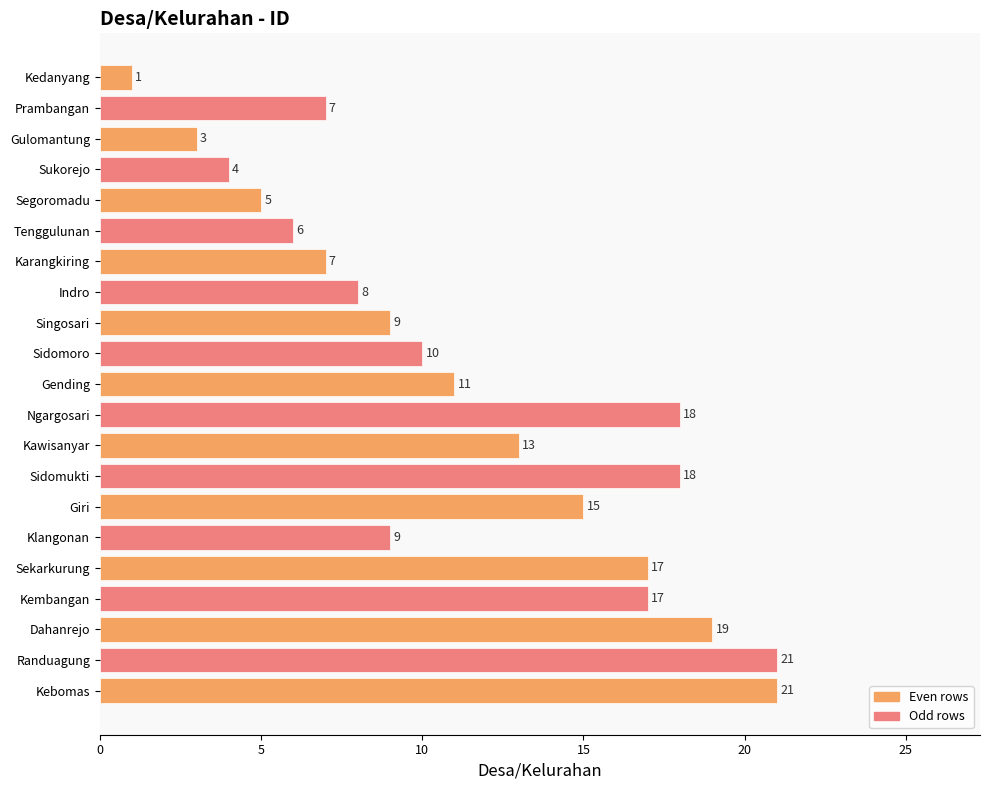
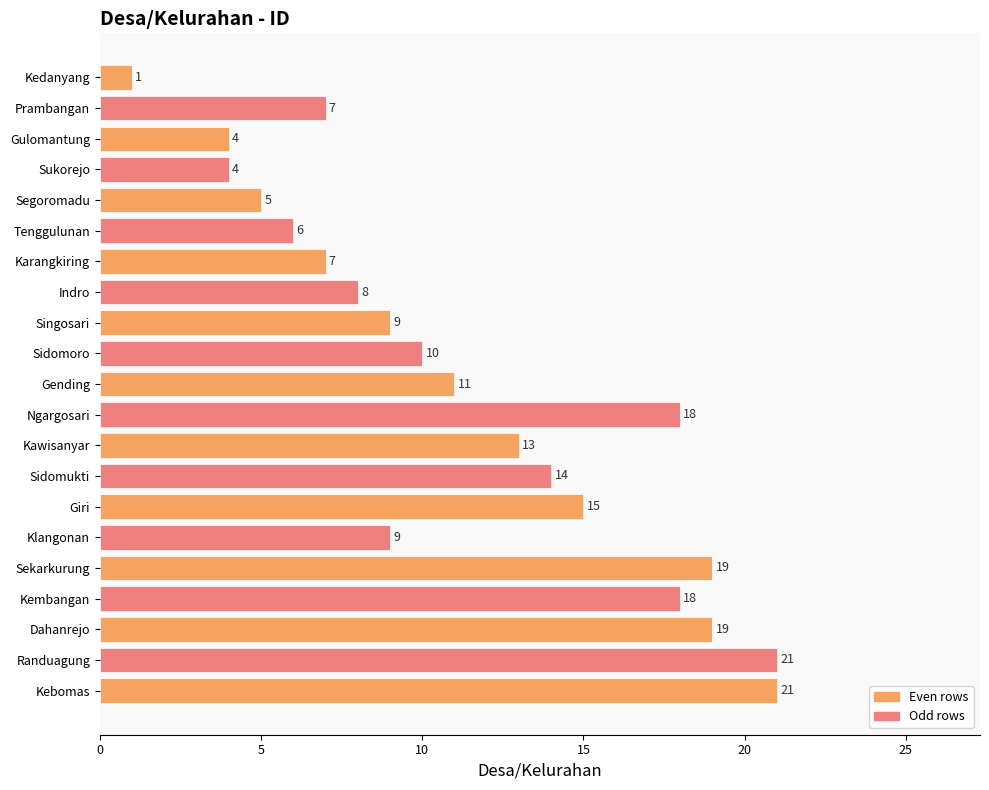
  {
    "Kedanyang": 1,
    "Prambangan": 7,
-   "Gulomantung": 3,
+   "Gulomantung": 4,
    "Sukorejo": 4,
    "Segoromadu": 5,
    "Tenggulunan": 6,
    "Karangkiring": 7,
    "Indro": 8,
    "Singosari": 9,
    "Sidomoro": 10,
    "Gending": 11,
    "Ngargosari": 18,
    "Kawisanyar": 13,
-   "Sidomukti": 18,
+   "Sidomukti": 14,
    "Giri": 15,
    "Klangonan": 9,
-   "Sekarkurung": 17,
-   "Kembangan": 17,
+   "Sekarkurung": 19,
+   "Kembangan": 18,
    "Dahanrejo": 19,
    "Randuagung": 21,
    "Kebomas": 21
  }
